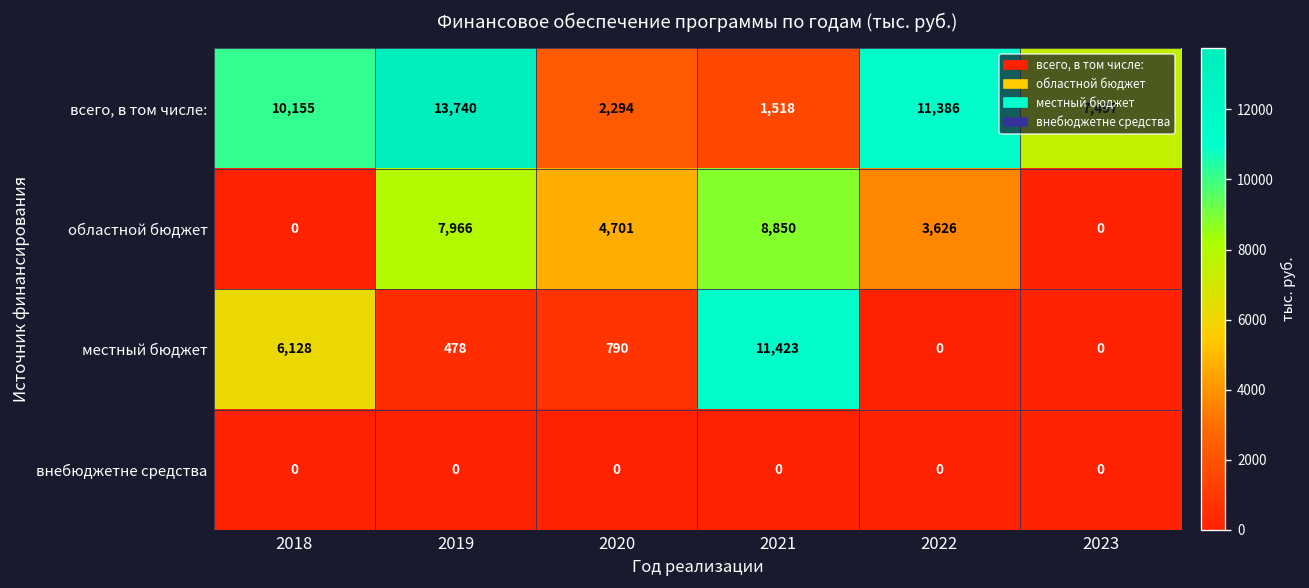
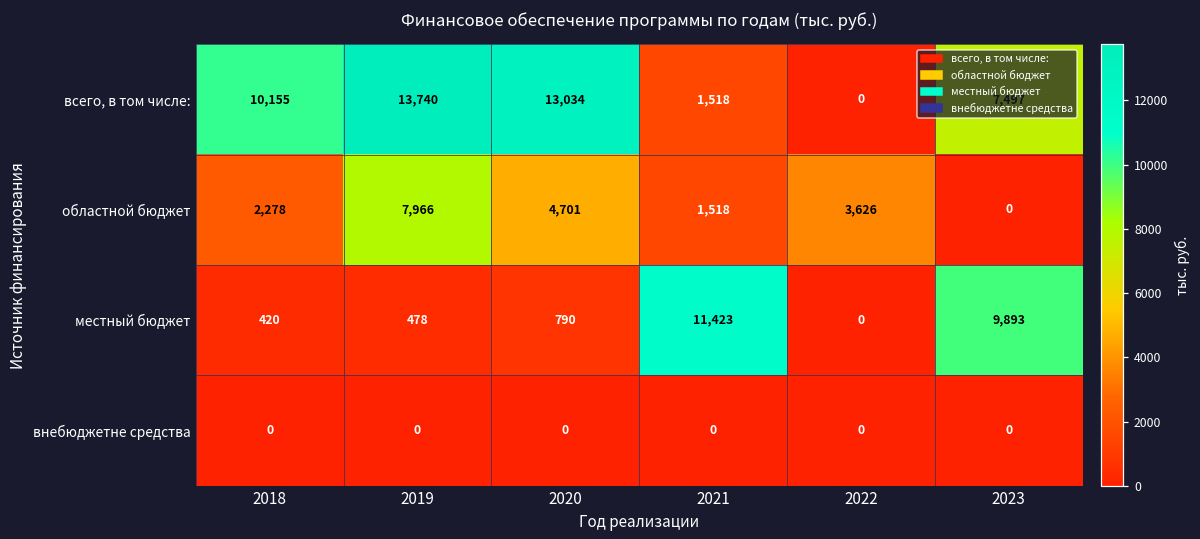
  {
    "всего, в том числе:": {
      "2018": "10,155",
      "2019": "13,740",
-     "2020": "2,294",
+     "2020": "13,034",
      "2021": "1,518",
-     "2022": "11,386"
+     "2022": "0"
    },
    "областной бюджет": {
-     "2018": "0",
+     "2018": "2,278",
      "2019": "7,966",
      "2020": "4,701",
-     "2021": "8,850",
+     "2021": "1,518",
      "2022": "3,626",
      "2023": "0"
    },
    "местный бюджет": {
-     "2018": "6,128",
+     "2018": "420",
      "2019": "478",
      "2020": "790",
      "2021": "11,423",
      "2022": "0",
-     "2023": "0"
+     "2023": "9,893"
    },
    "внебюджетне средства": {
      "2018": "0",
      "2019": "0",
      "2020": "0",
      "2021": "0",
      "2022": "0",
      "2023": "0"
    }
  }
